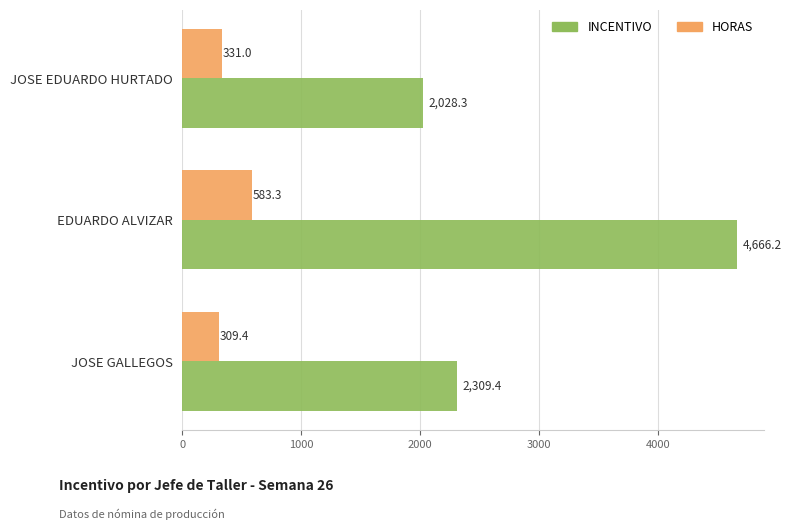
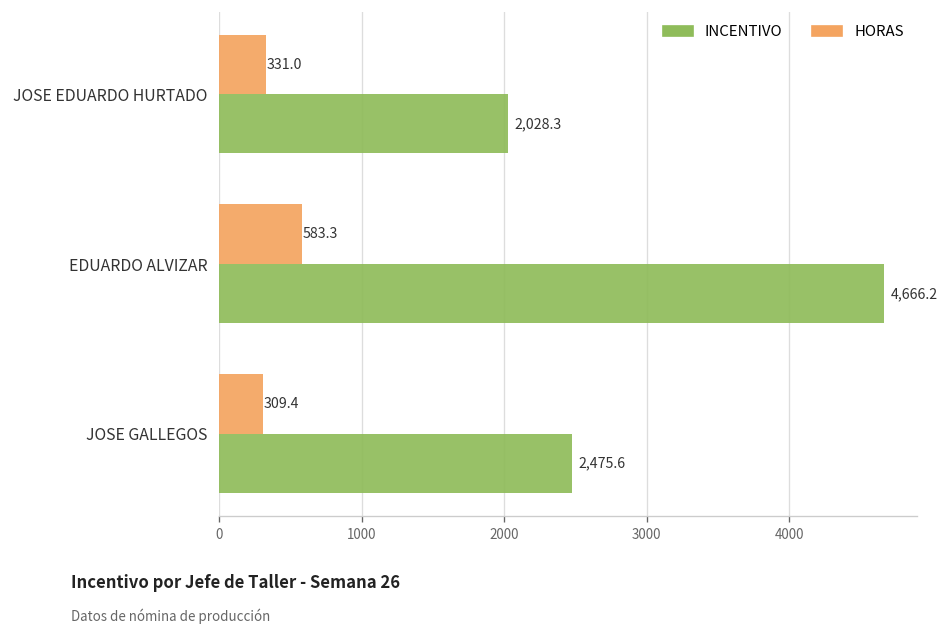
  {
    "INCENTIVO": {
      "JOSE EDUARDO HURTADO": "2,028.3",
      "EDUARDO ALVIZAR": "4,666.2",
-     "JOSE GALLEGOS": "2,309.4"
+     "JOSE GALLEGOS": "2,475.6"
    },
    "HORAS": {
      "JOSE EDUARDO HURTADO": "331.0",
      "EDUARDO ALVIZAR": "583.3",
      "JOSE GALLEGOS": "309.4"
    }
  }
